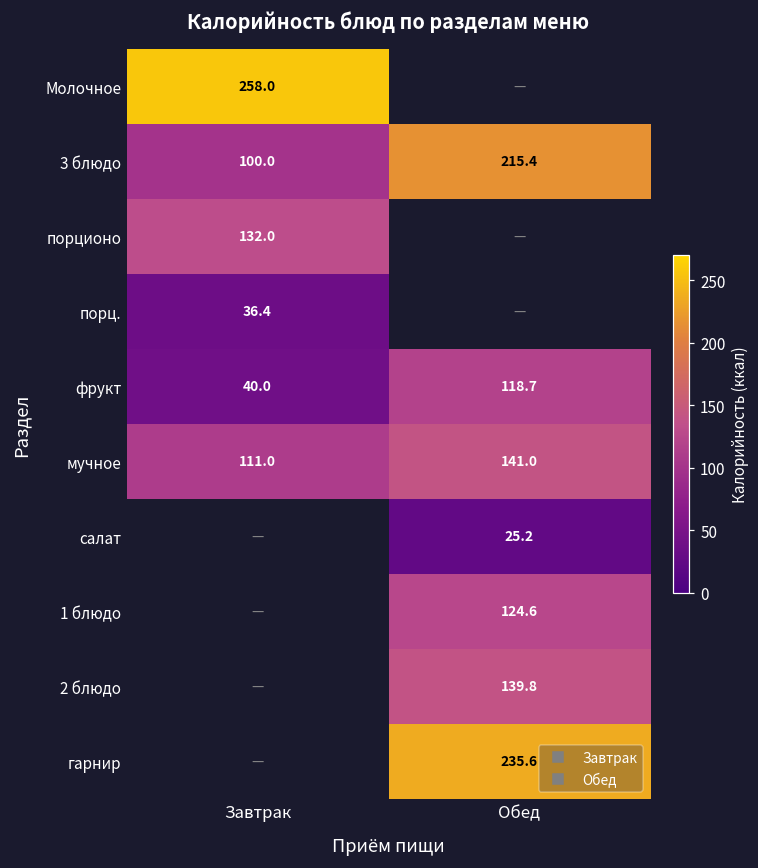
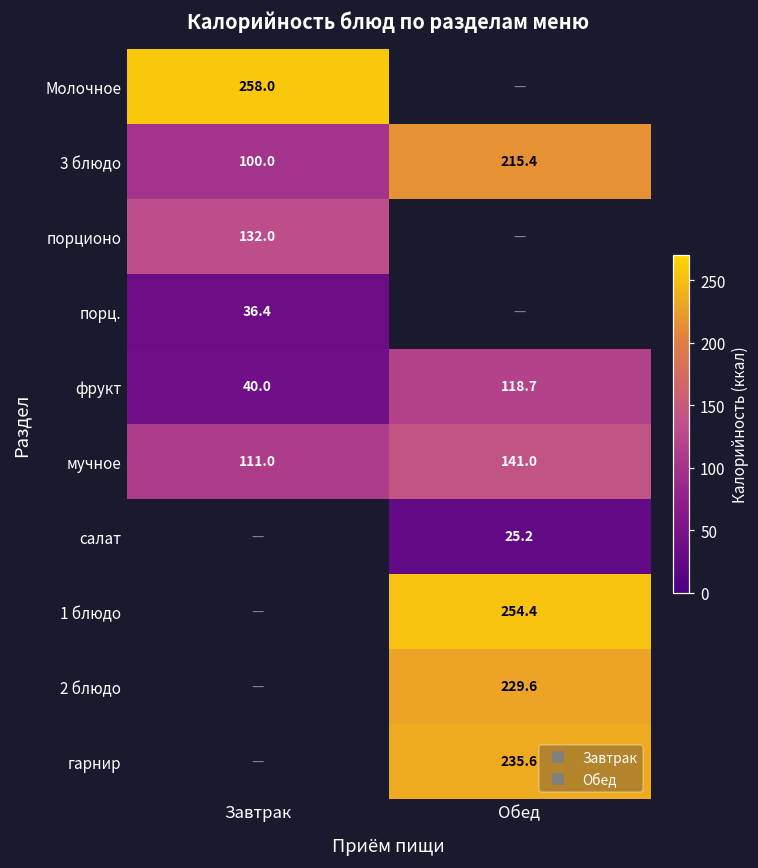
  {
    "Молочное": {
      "Завтрак": 258.0
    },
    "3 блюдо": {
      "Завтрак": 100.0,
      "Обед": 215.4
    },
    "порционо": {
      "Завтрак": 132.0
    },
    "порц.": {
      "Завтрак": 36.4
    },
    "фрукт": {
      "Завтрак": 40.0,
      "Обед": 118.7
    },
    "мучное": {
      "Завтрак": 111.0,
      "Обед": 141.0
    },
    "салат": {
      "Обед": 25.2
    },
    "1 блюдо": {
-     "Обед": 124.6
+     "Обед": 254.4
    },
    "2 блюдо": {
-     "Обед": 139.8
+     "Обед": 229.6
    },
    "гарнир": {
      "Обед": 235.6
    }
  }
